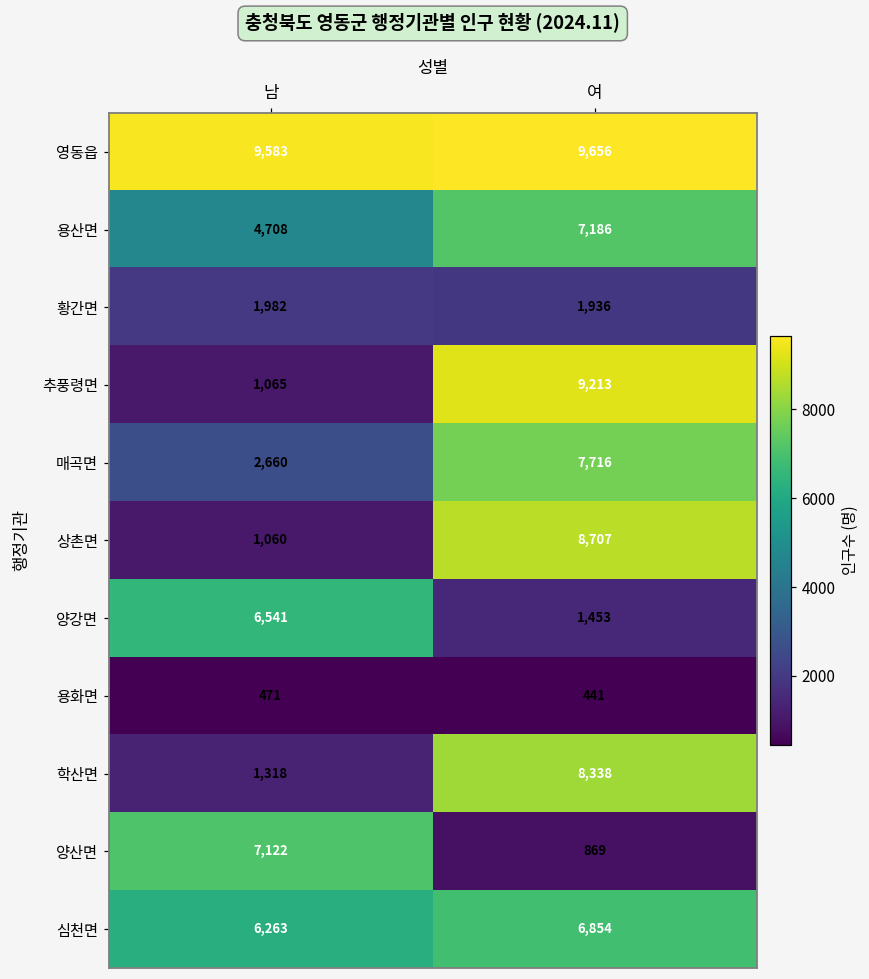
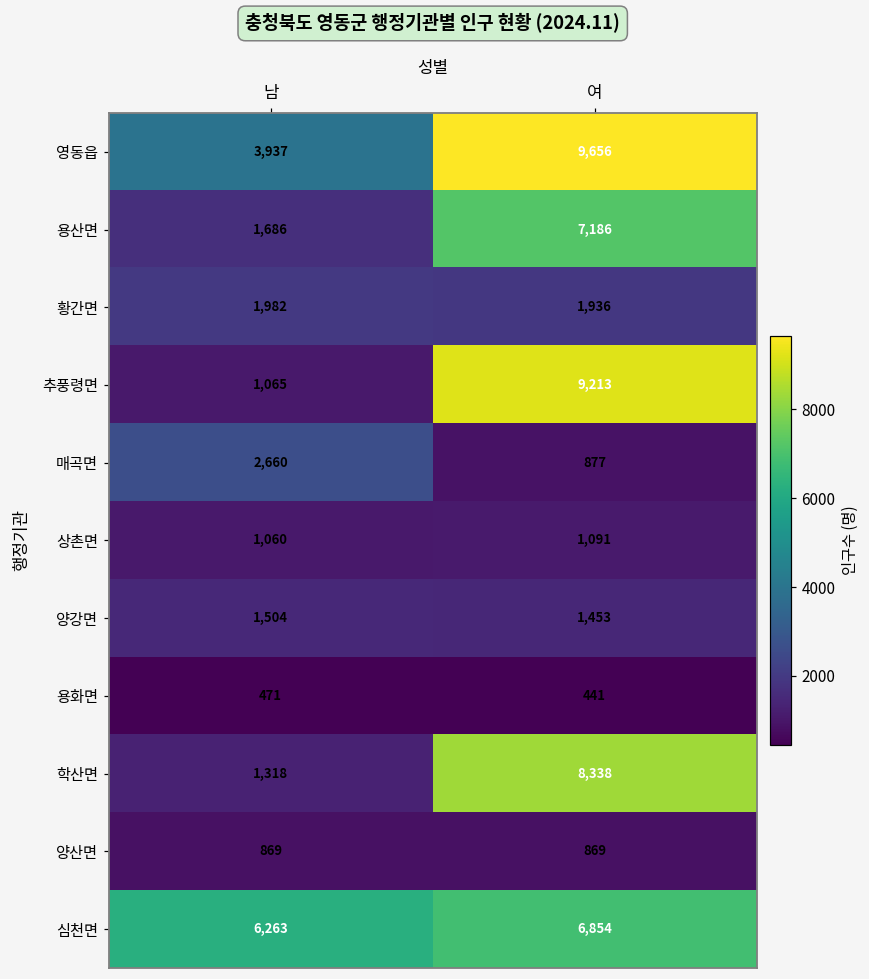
  {
    "영동읍": {
-     "남": "9,583",
+     "남": "3,937",
      "여": "9,656"
    },
    "용산면": {
-     "남": "4,708",
+     "남": "1,686",
      "여": "7,186"
    },
    "황간면": {
      "남": "1,982",
      "여": "1,936"
    },
    "추풍령면": {
      "남": "1,065",
      "여": "9,213"
    },
    "매곡면": {
      "남": "2,660",
-     "여": "7,716"
+     "여": "877"
    },
    "상촌면": {
      "남": "1,060",
-     "여": "8,707"
+     "여": "1,091"
    },
    "양강면": {
-     "남": "6,541",
+     "남": "1,504",
      "여": "1,453"
    },
    "용화면": {
      "남": "471",
      "여": "441"
    },
    "학산면": {
      "남": "1,318",
      "여": "8,338"
    },
    "양산면": {
-     "남": "7,122",
+     "남": "869",
      "여": "869"
    },
    "심천면": {
      "남": "6,263",
      "여": "6,854"
    }
  }
